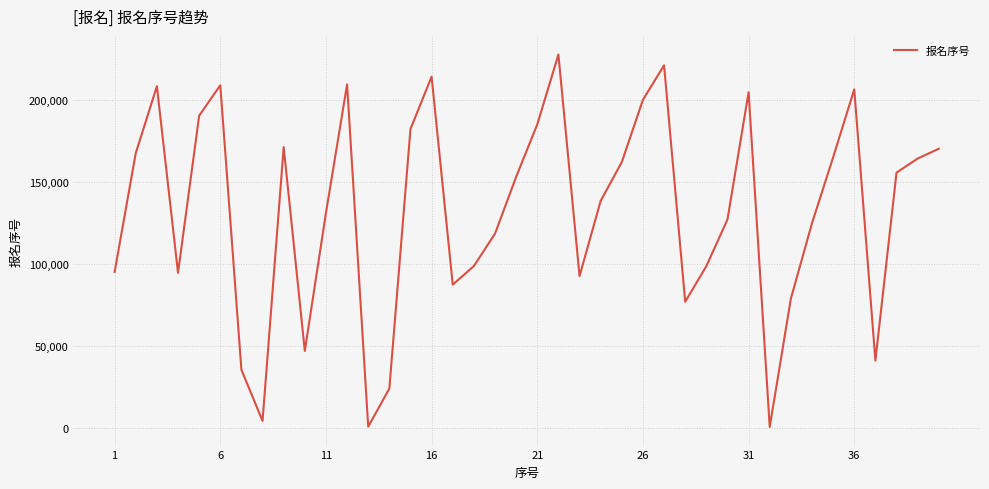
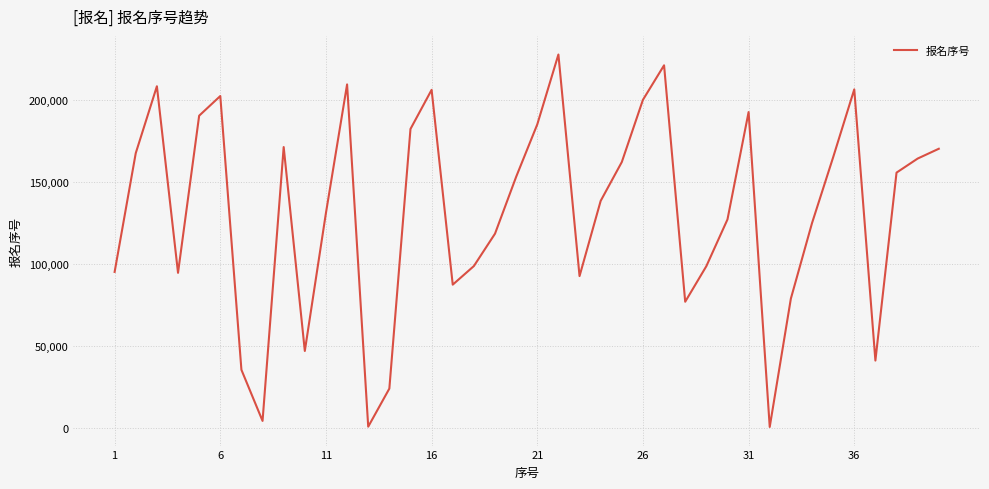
  {
    "1": "95,000",
-   "6": "209,000",
+   "6": "202,000",
    "11": "131,000",
-   "16": "214,000",
+   "16": "206,000",
    "21": "185,000",
    "26": "200,000",
-   "31": "205,000",
+   "31": "192,000",
    "36": "206,000"
  }
